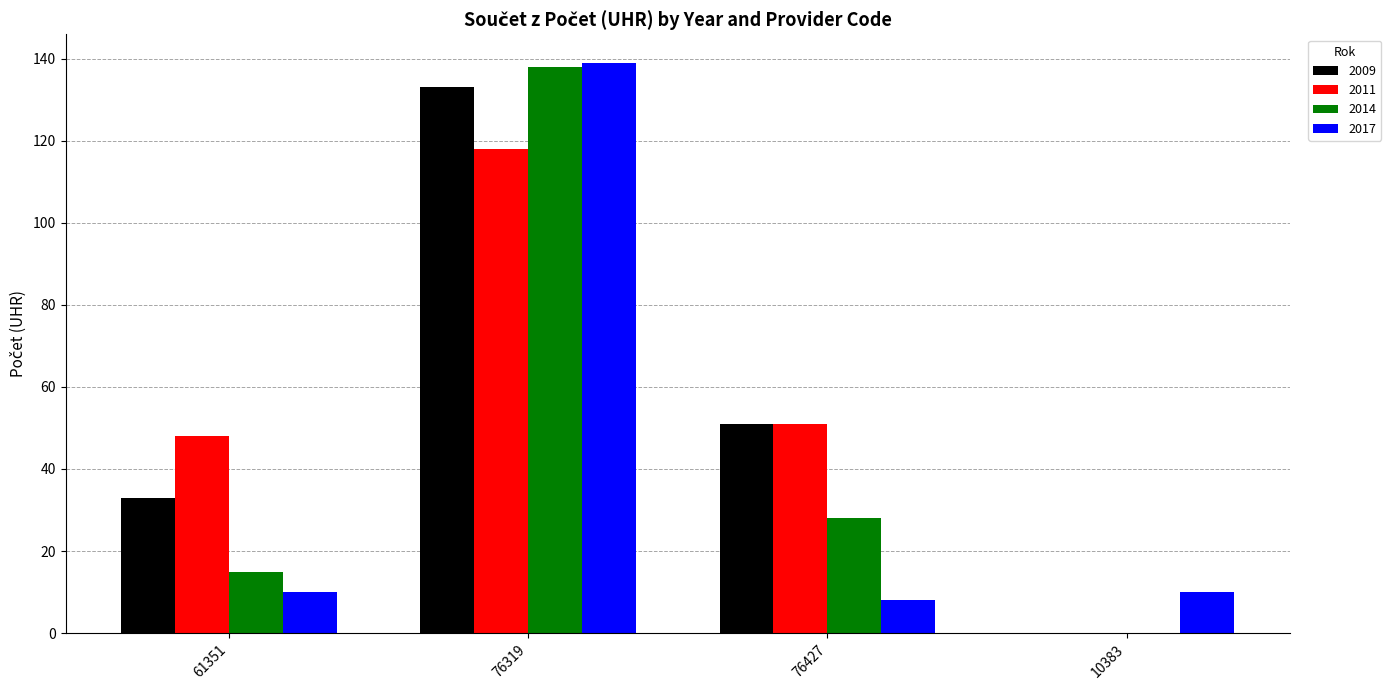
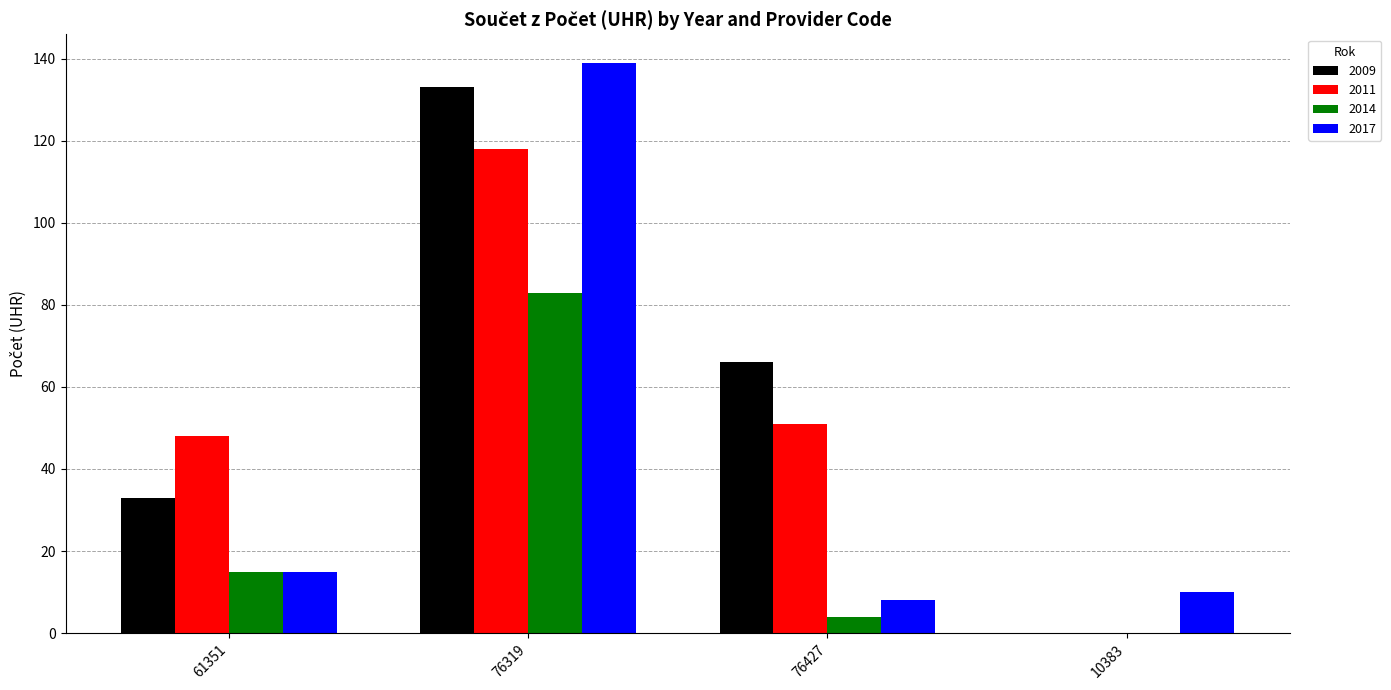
  {
    "2009": {
      "61351": 33,
      "76319": 133,
-     "76427": 51,
+     "76427": 66,
      "10383": 0
    },
    "2011": {
      "61351": 48,
      "76319": 118,
      "76427": 51,
      "10383": 0
    },
    "2014": {
      "61351": 15,
-     "76319": 138,
-     "76427": 28,
+     "76319": 83,
+     "76427": 4,
      "10383": 0
    },
    "2017": {
-     "61351": 10,
+     "61351": 15,
      "76319": 139,
      "76427": 8,
      "10383": 10
    }
  }
